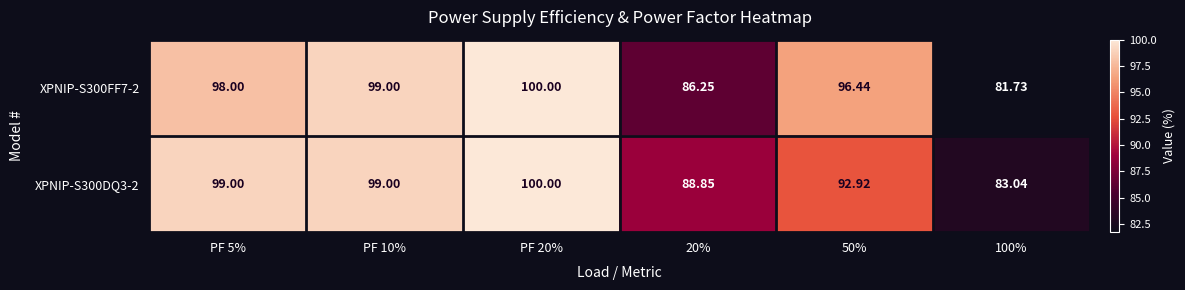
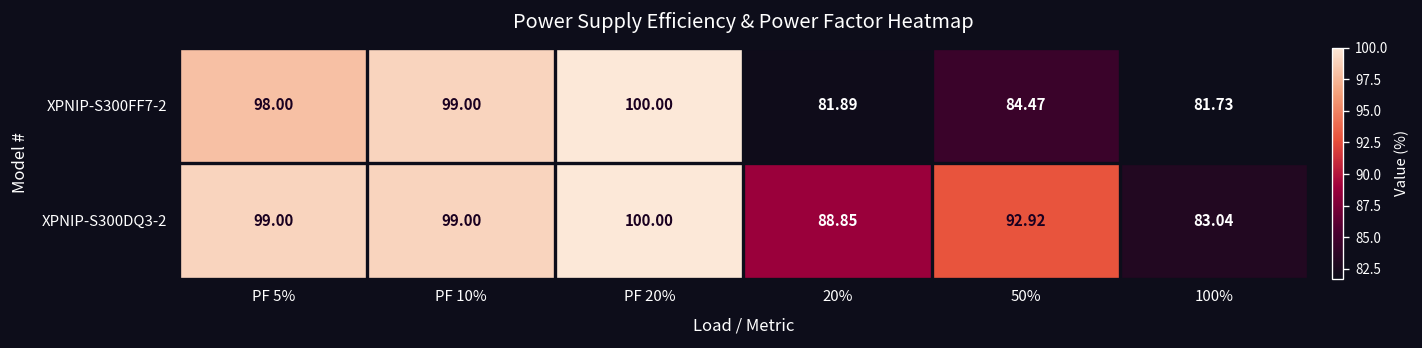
  {
    "XPNIP-S300FF7-2": {
      "PF 5%": 98.00,
      "PF 10%": 99.00,
      "PF 20%": 100.00,
-     "20%": 86.25,
-     "50%": 96.44,
+     "20%": 81.89,
+     "50%": 84.47,
      "100%": 81.73
    },
    "XPNIP-S300DQ3-2": {
      "PF 5%": 99.00,
      "PF 10%": 99.00,
      "PF 20%": 100.00,
      "20%": 88.85,
      "50%": 92.92,
      "100%": 83.04
    }
  }
